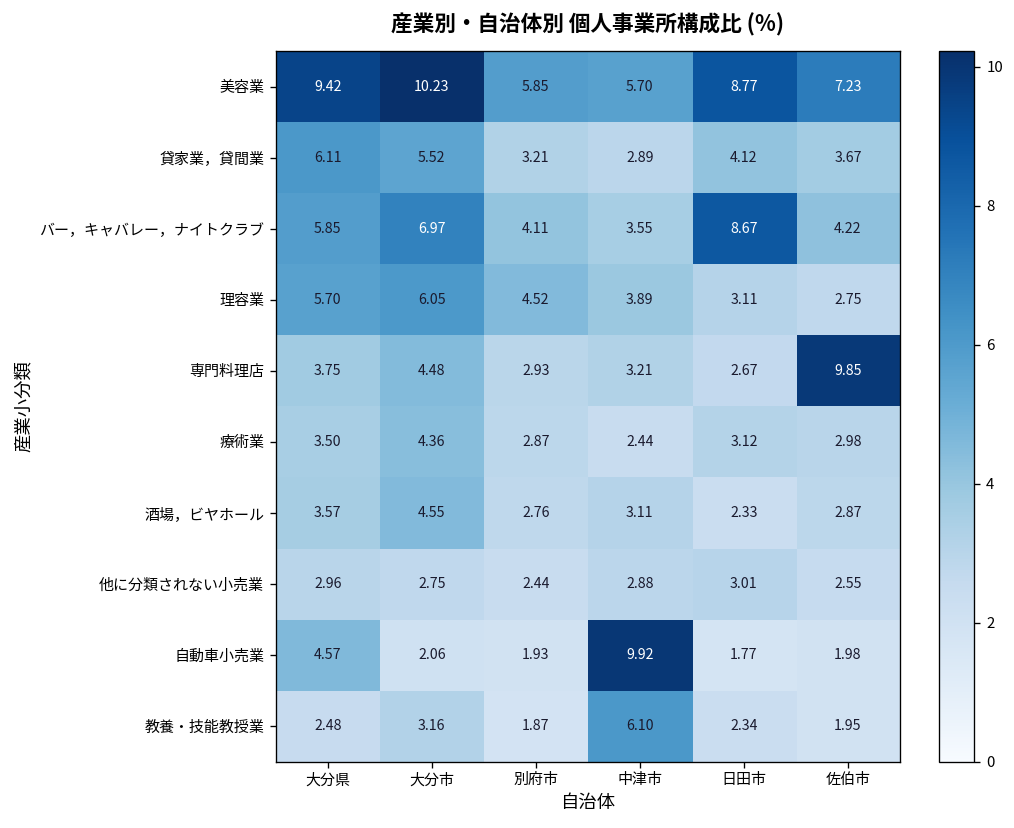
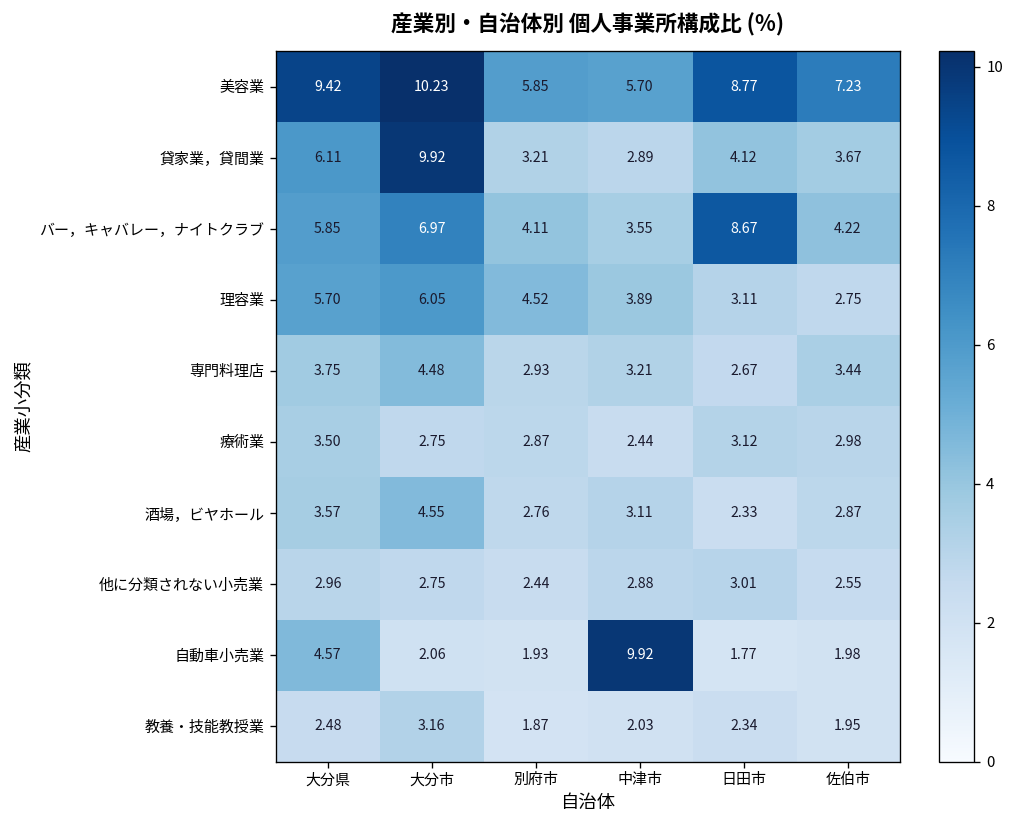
  {
    "美容業": {
      "大分県": 9.42,
      "大分市": 10.23,
      "別府市": 5.85,
      "中津市": 5.70,
      "日田市": 8.77,
      "佐伯市": 7.23
    },
    "貸家業，貸間業": {
      "大分県": 6.11,
-     "大分市": 5.52,
+     "大分市": 9.92,
      "別府市": 3.21,
      "中津市": 2.89,
      "日田市": 4.12,
      "佐伯市": 3.67
    },
    "バー，キャバレー，ナイトクラブ": {
      "大分県": 5.85,
      "大分市": 6.97,
      "別府市": 4.11,
      "中津市": 3.55,
      "日田市": 8.67,
      "佐伯市": 4.22
    },
    "理容業": {
      "大分県": 5.70,
      "大分市": 6.05,
      "別府市": 4.52,
      "中津市": 3.89,
      "日田市": 3.11,
      "佐伯市": 2.75
    },
    "専門料理店": {
      "大分県": 3.75,
      "大分市": 4.48,
      "別府市": 2.93,
      "中津市": 3.21,
      "日田市": 2.67,
-     "佐伯市": 9.85
+     "佐伯市": 3.44
    },
    "療術業": {
      "大分県": 3.50,
-     "大分市": 4.36,
+     "大分市": 2.75,
      "別府市": 2.87,
      "中津市": 2.44,
      "日田市": 3.12,
      "佐伯市": 2.98
    },
    "酒場，ビヤホール": {
      "大分県": 3.57,
      "大分市": 4.55,
      "別府市": 2.76,
      "中津市": 3.11,
      "日田市": 2.33,
      "佐伯市": 2.87
    },
    "他に分類されない小売業": {
      "大分県": 2.96,
      "大分市": 2.75,
      "別府市": 2.44,
      "中津市": 2.88,
      "日田市": 3.01,
      "佐伯市": 2.55
    },
    "自動車小売業": {
      "大分県": 4.57,
      "大分市": 2.06,
      "別府市": 1.93,
      "中津市": 9.92,
      "日田市": 1.77,
      "佐伯市": 1.98
    },
    "教養・技能教授業": {
      "大分県": 2.48,
      "大分市": 3.16,
      "別府市": 1.87,
-     "中津市": 6.10,
+     "中津市": 2.03,
      "日田市": 2.34,
      "佐伯市": 1.95
    }
  }
